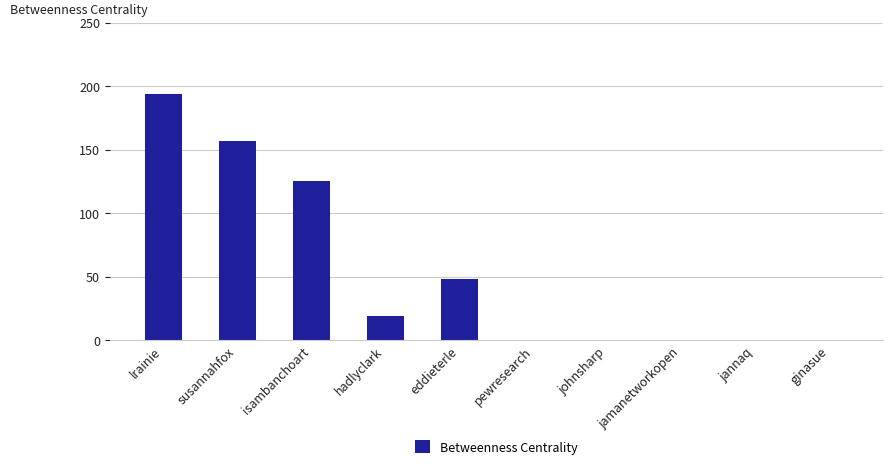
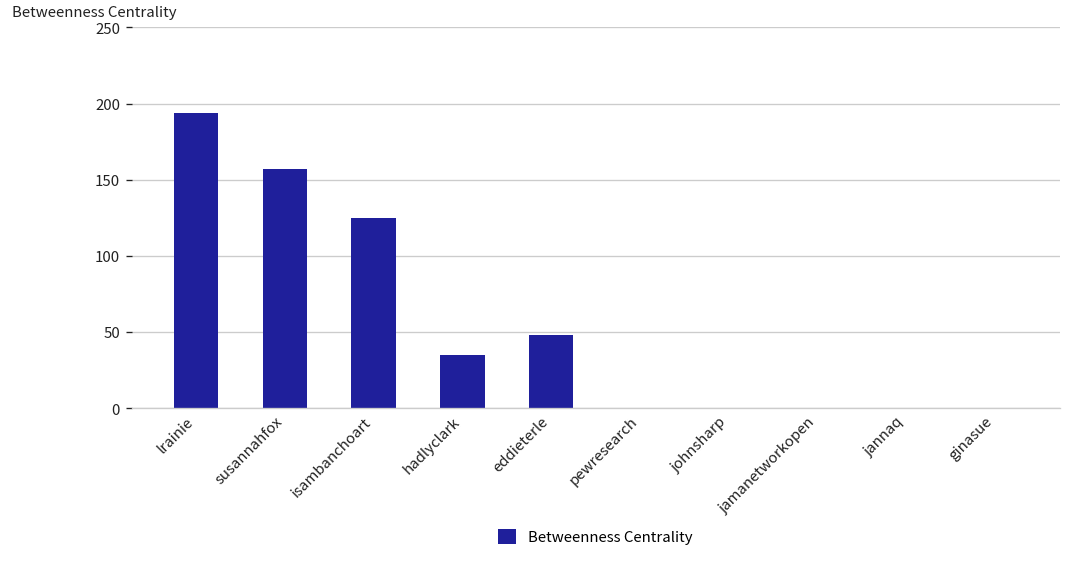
  {
    "lrainie": 194,
    "susannahfox": 157,
    "isambanchoart": 125,
-   "hadlyclark": 19,
+   "hadlyclark": 35,
    "eddieterle": 48,
    "pewresearch": 0,
    "johnsharp": 0,
    "jamanetworkopen": 0,
    "jannaq": 0,
    "ginasue": 0
  }
